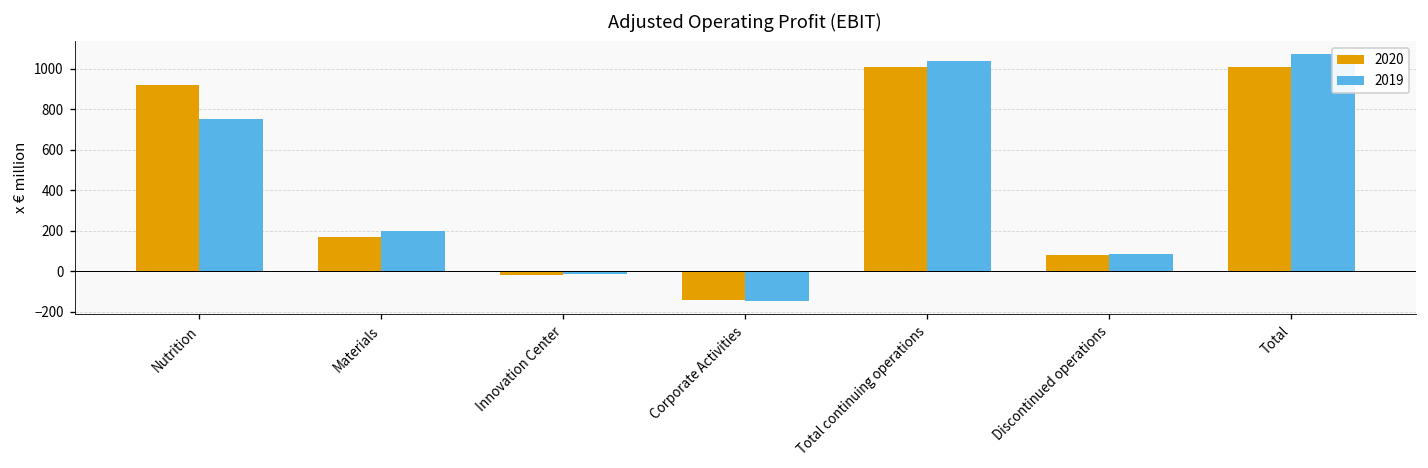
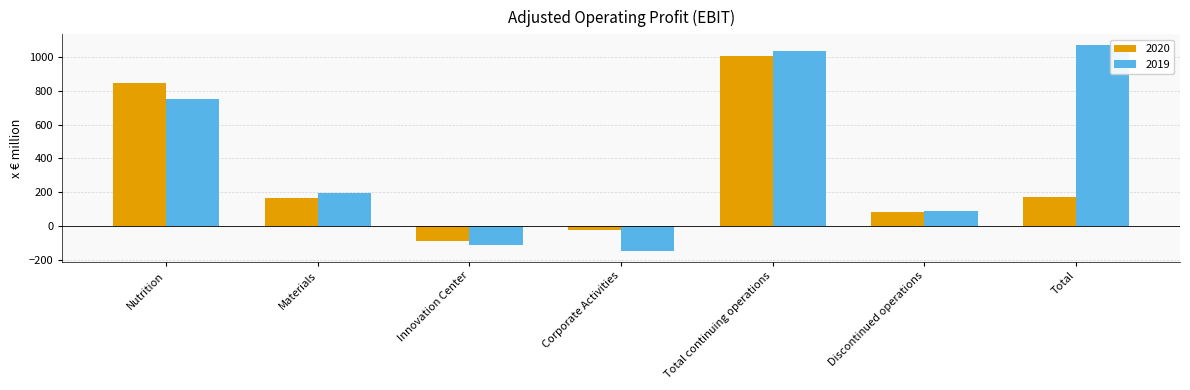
  {
    "2020": {
-     "Nutrition": 920,
+     "Nutrition": 850,
      "Materials": 170,
-     "Innovation Center": -20,
-     "Corporate Activities": -140,
+     "Innovation Center": -90,
+     "Corporate Activities": -20,
      "Total continuing operations": 1010,
      "Discontinued operations": 80,
-     "Total": 1010
+     "Total": 170
    },
    "2019": {
      "Nutrition": 750,
      "Materials": 200,
-     "Innovation Center": -10,
+     "Innovation Center": -110,
      "Corporate Activities": -150,
      "Total continuing operations": 1040,
      "Discontinued operations": 90,
      "Total": 1080
    }
  }
